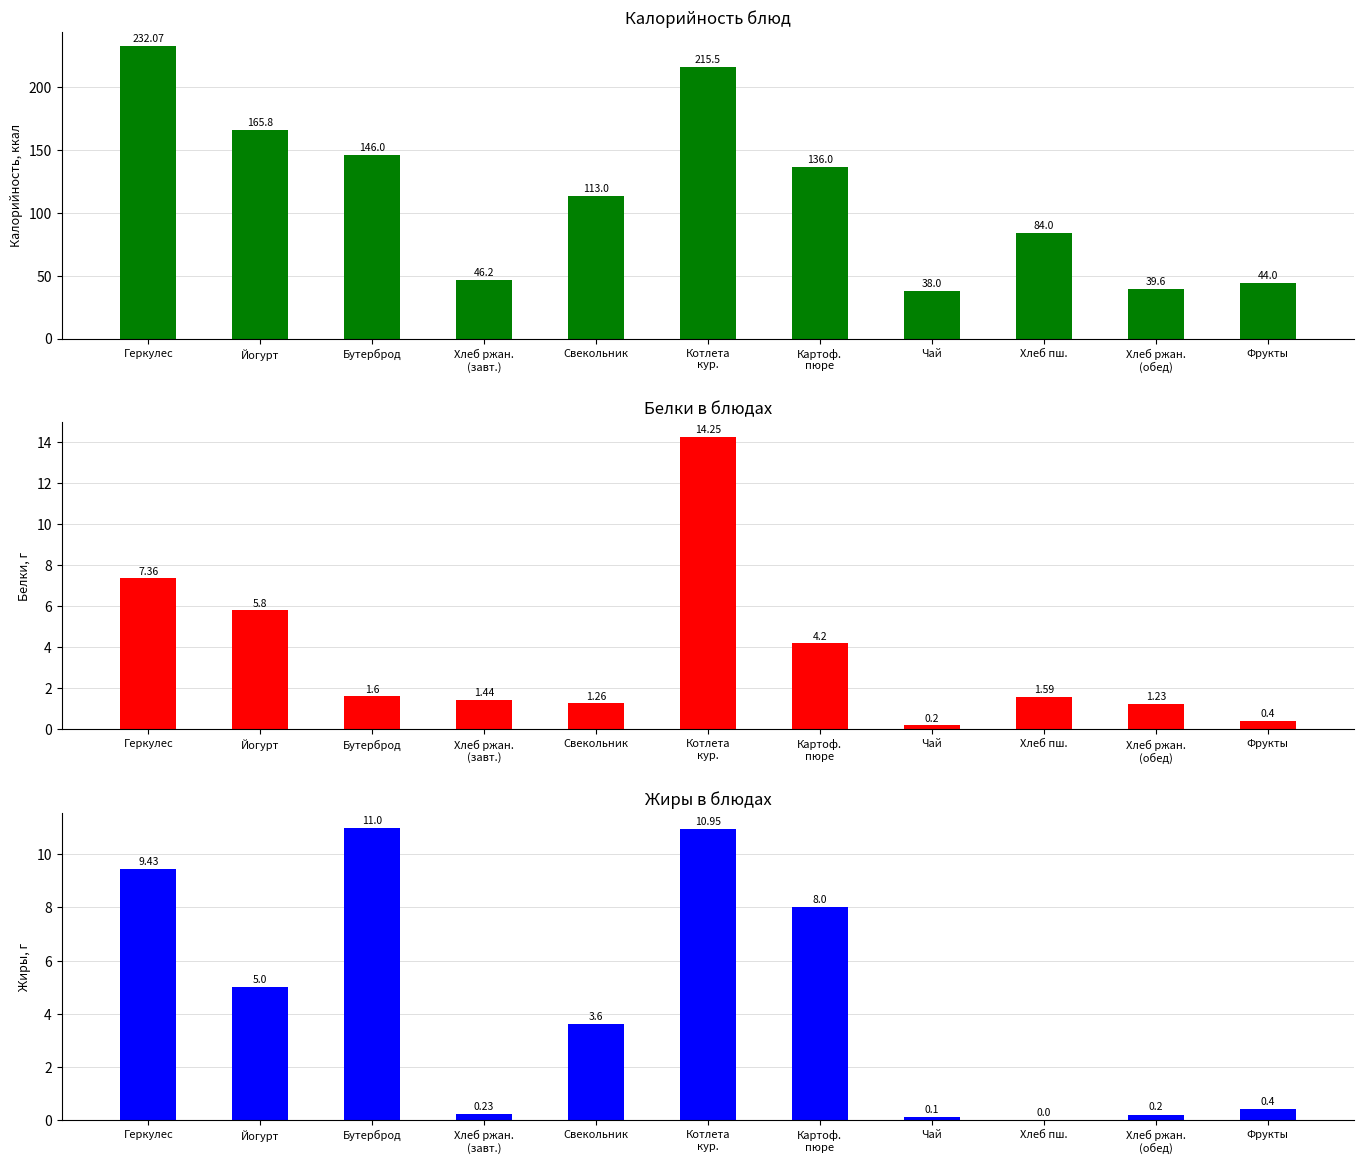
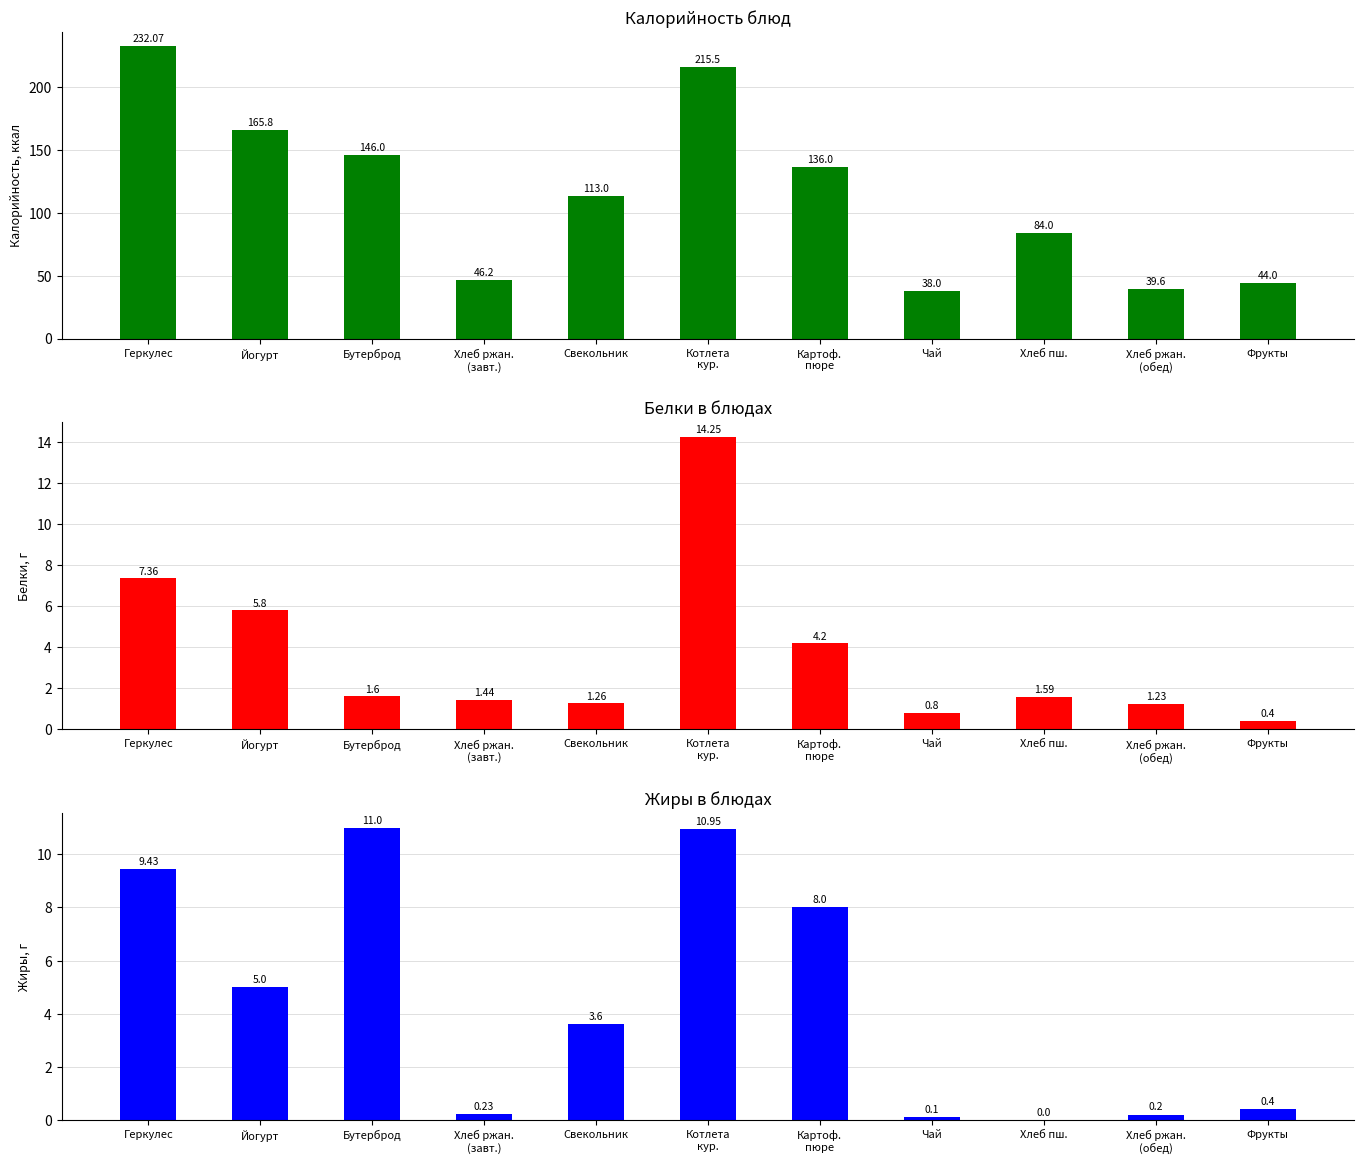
  {
    "Калорийность блюд": {
      "Геркулес": 232.07,
      "Йогурт": 165.8,
      "Бутерброд": 146.0,
      "Хлеб ржан. (завт.)": 46.2,
      "Свекольник": 113.0,
      "Котлета кур.": 215.5,
      "Картоф. пюре": 136.0,
      "Чай": 38.0,
      "Хлеб пш.": 84.0,
      "Хлеб ржан. (обед)": 39.6,
      "Фрукты": 44.0
    },
    "Белки в блюдах": {
      "Геркулес": 7.36,
      "Йогурт": 5.8,
      "Бутерброд": 1.6,
      "Хлеб ржан. (завт.)": 1.44,
      "Свекольник": 1.26,
      "Котлета кур.": 14.25,
      "Картоф. пюре": 4.2,
-     "Чай": 0.2,
+     "Чай": 0.8,
      "Хлеб пш.": 1.59,
      "Хлеб ржан. (обед)": 1.23,
      "Фрукты": 0.4
    },
    "Жиры в блюдах": {
      "Геркулес": 9.43,
      "Йогурт": 5.0,
      "Бутерброд": 11.0,
      "Хлеб ржан. (завт.)": 0.23,
      "Свекольник": 3.6,
      "Котлета кур.": 10.95,
      "Картоф. пюре": 8.0,
      "Чай": 0.1,
      "Хлеб пш.": 0.0,
      "Хлеб ржан. (обед)": 0.2,
      "Фрукты": 0.4
    }
  }
